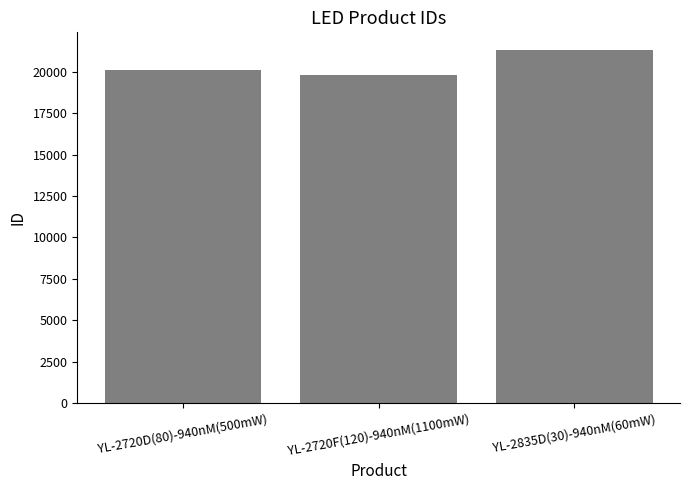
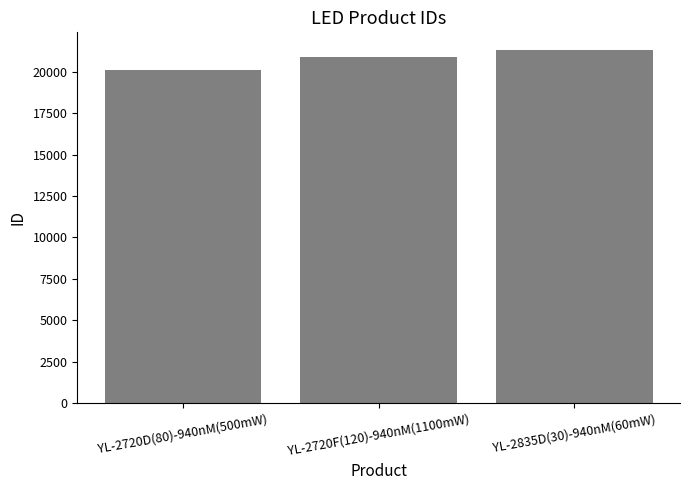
  {
    "YL-2720D(80)-940nM(500mW)": 20100,
-   "YL-2720F(120)-940nM(1100mW)": 19800,
+   "YL-2720F(120)-940nM(1100mW)": 20900,
    "YL-2835D(30)-940nM(60mW)": 21300
  }
